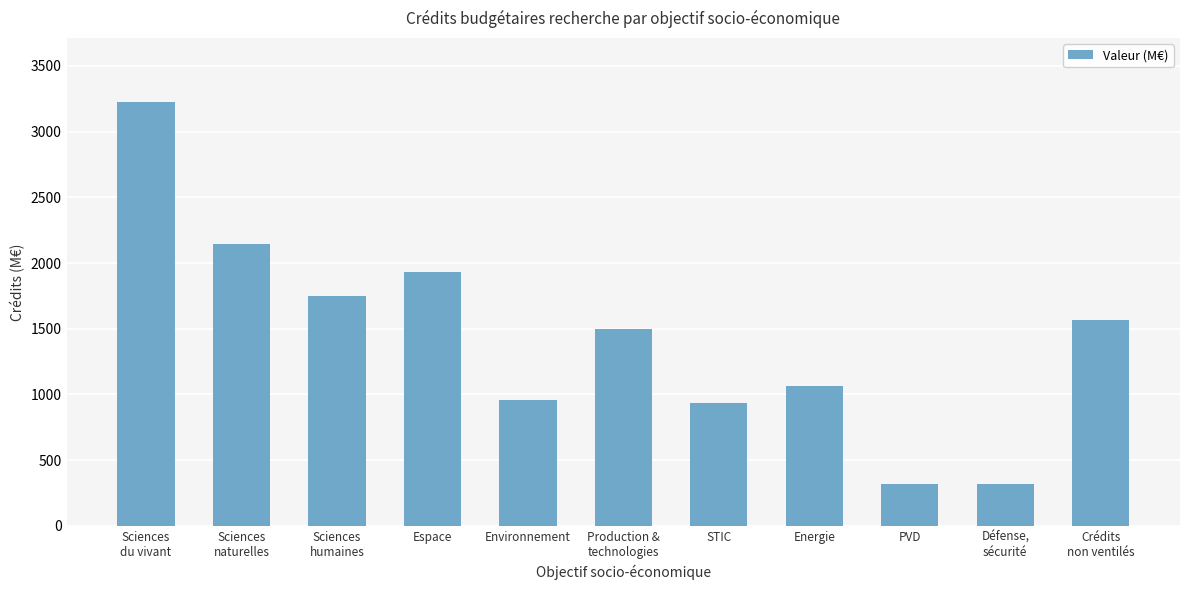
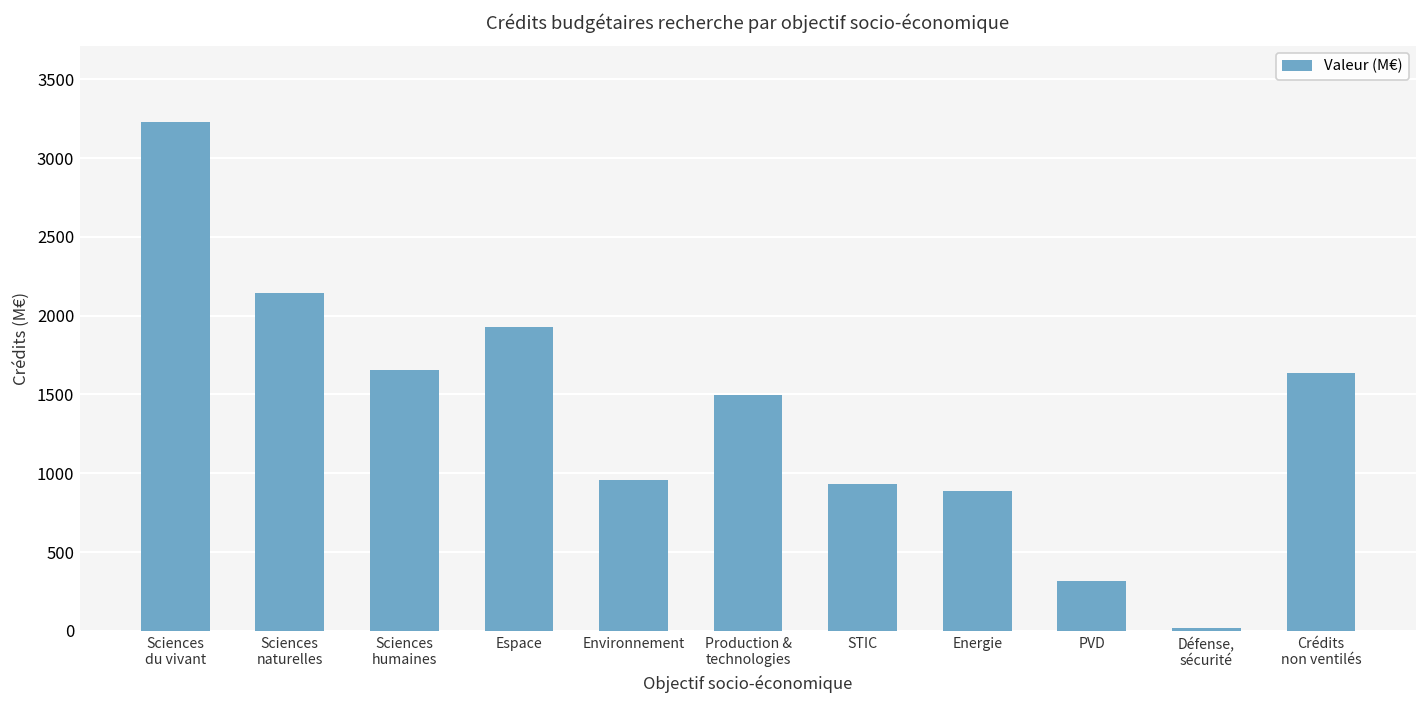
  {
    "Sciences du vivant": 3230,
    "Sciences naturelles": 2140,
-   "Sciences humaines": 1750,
+   "Sciences humaines": 1650,
    "Espace": 1930,
    "Environnement": 960,
    "Production & technologies": 1500,
    "STIC": 930,
-   "Energie": 1060,
+   "Energie": 890,
    "PVD": 320,
-   "Défense, sécurité": 310,
-   "Crédits non ventilés": 1570
+   "Défense, sécurité": 20,
+   "Crédits non ventilés": 1630
  }
